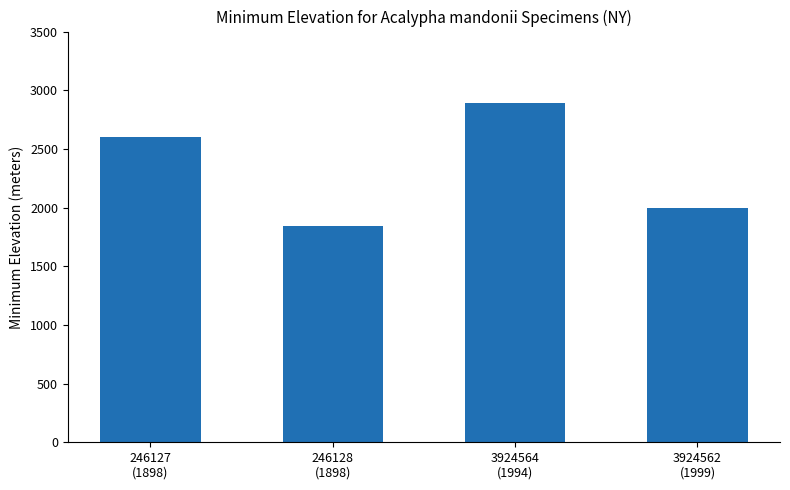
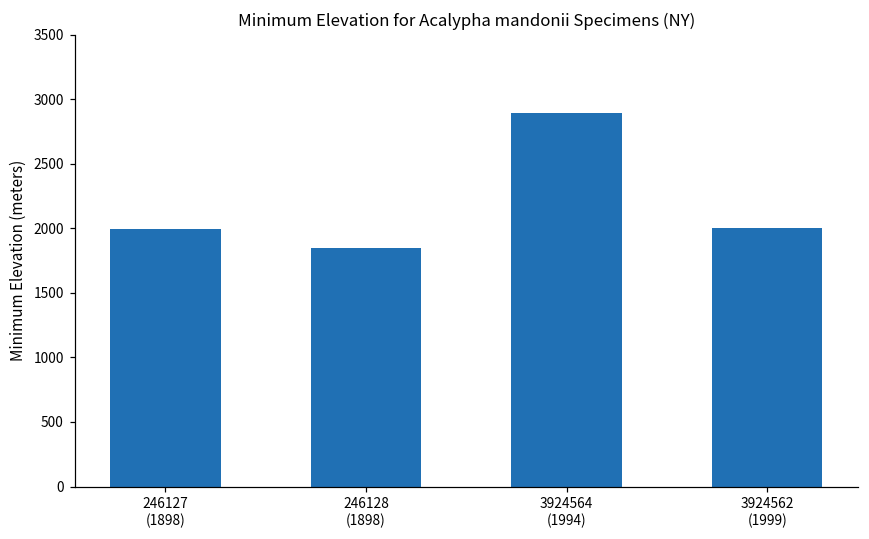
  {
-   "246127 (1898)": 2600,
+   "246127 (1898)": 2000,
    "246128 (1898)": 1850,
    "3924564 (1994)": 2900,
    "3924562 (1999)": 2000
  }
